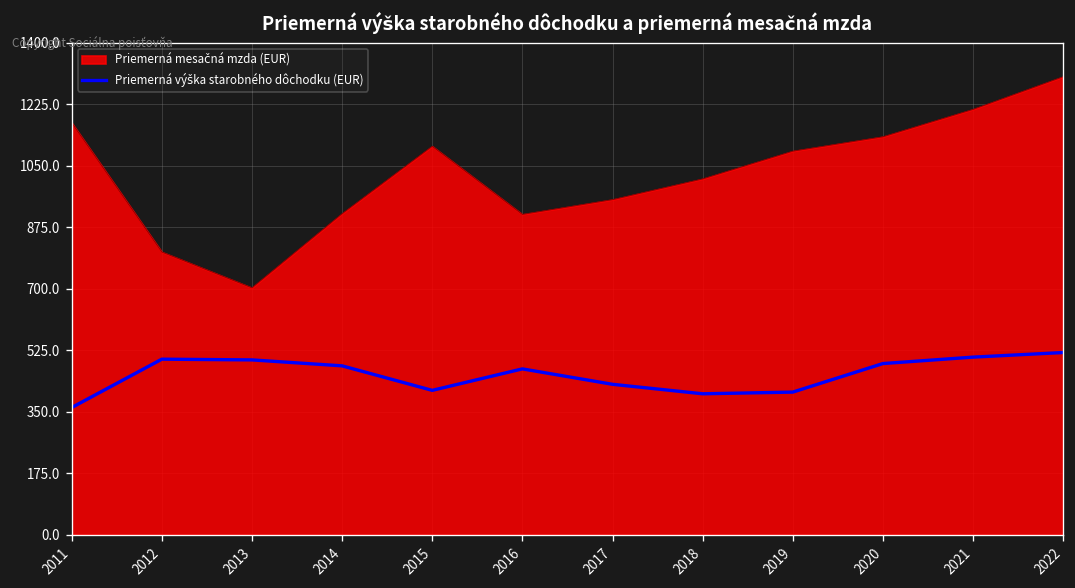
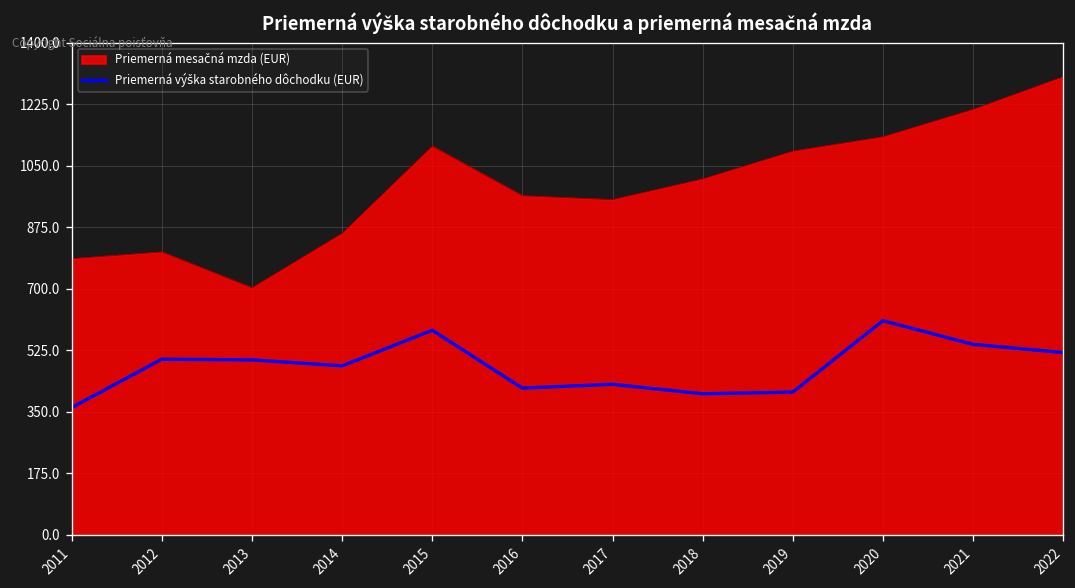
  {
    "Priemerná mesačná mzda (EUR)": {
-     "2011": 1170,
+     "2011": 790,
      "2012": 810,
      "2013": 700,
-     "2014": 910,
+     "2014": 860,
      "2015": 1110,
-     "2016": 910,
+     "2016": 970,
      "2017": 950,
      "2018": 1010,
      "2019": 1090,
      "2020": 1130,
      "2021": 1210,
      "2022": 1300
    },
    "Priemerná výška starobného dôchodku (EUR)": {
      "2011": 360,
      "2012": 500,
      "2013": 500,
      "2014": 480,
-     "2015": 410,
-     "2016": 470,
+     "2015": 580,
+     "2016": 420,
      "2017": 430,
      "2018": 400,
      "2019": 410,
-     "2020": 490,
-     "2021": 510,
+     "2020": 610,
+     "2021": 540,
      "2022": 520
    }
  }
